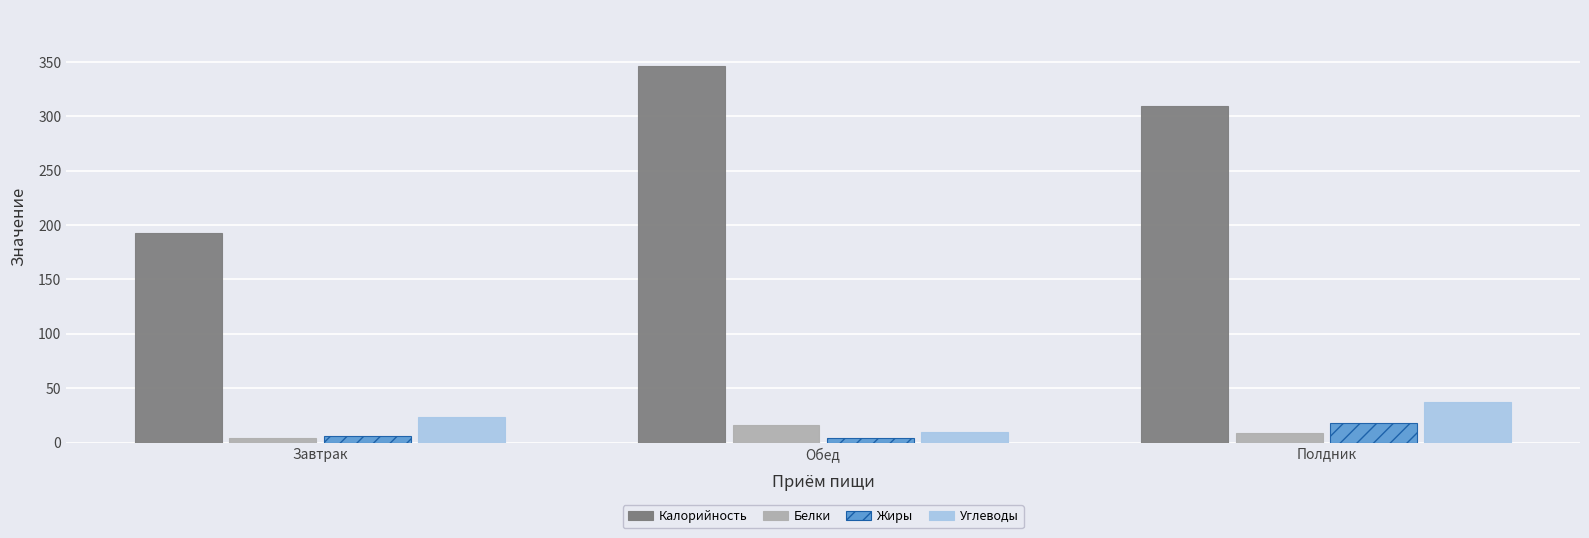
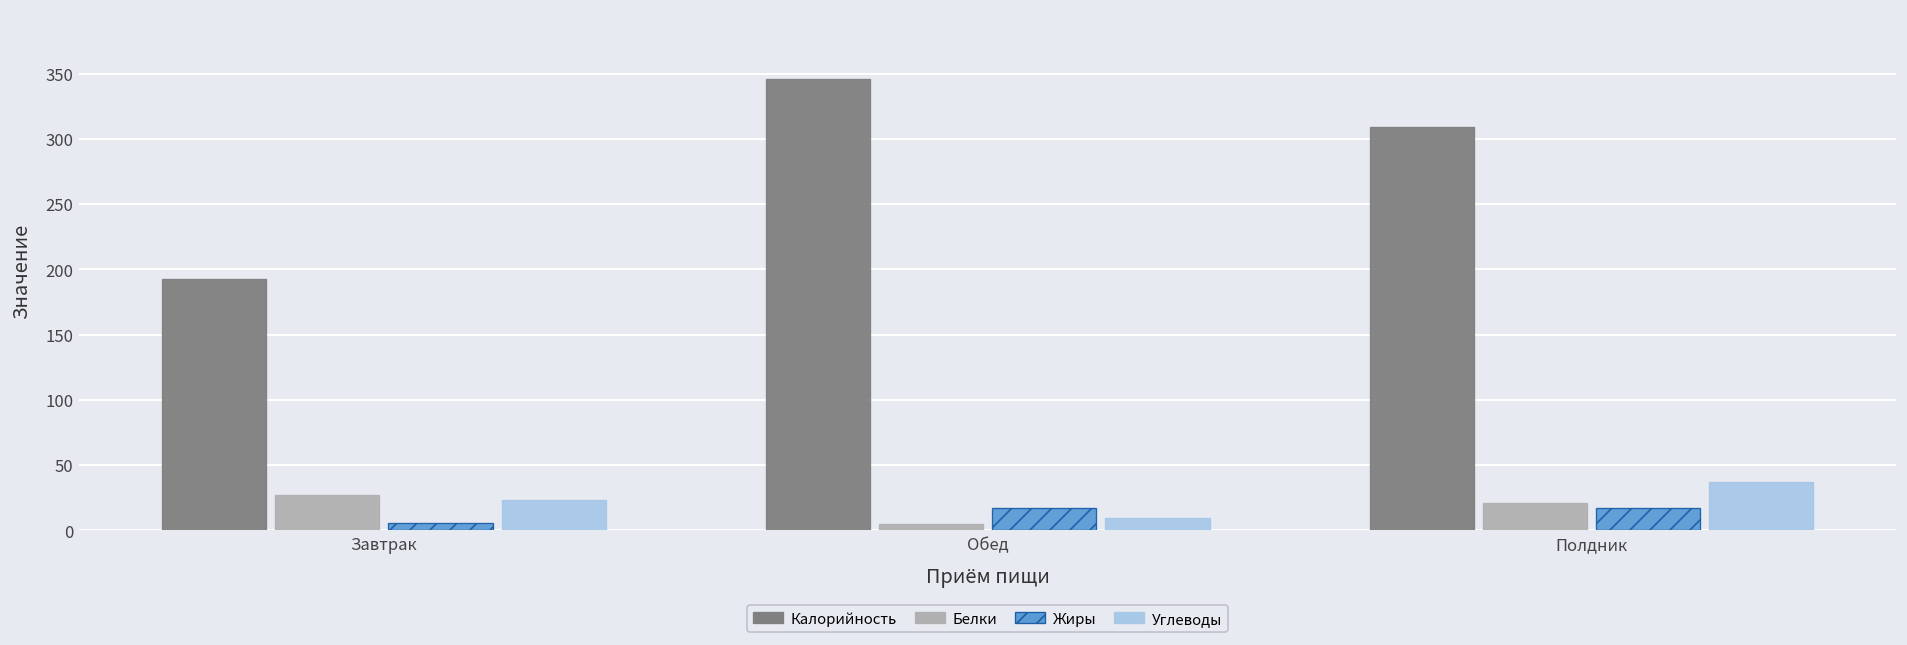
  {
    "Калорийность": {
      "Завтрак": 193,
      "Обед": 346,
      "Полдник": 309
    },
    "Белки": {
-     "Завтрак": 4,
-     "Обед": 16,
-     "Полдник": 9
+     "Завтрак": 27,
+     "Обед": 5,
+     "Полдник": 21
    },
    "Жиры": {
      "Завтрак": 6,
-     "Обед": 4,
+     "Обед": 17,
      "Полдник": 18
    },
    "Углеводы": {
      "Завтрак": 23,
      "Обед": 10,
      "Полдник": 37
    }
  }
